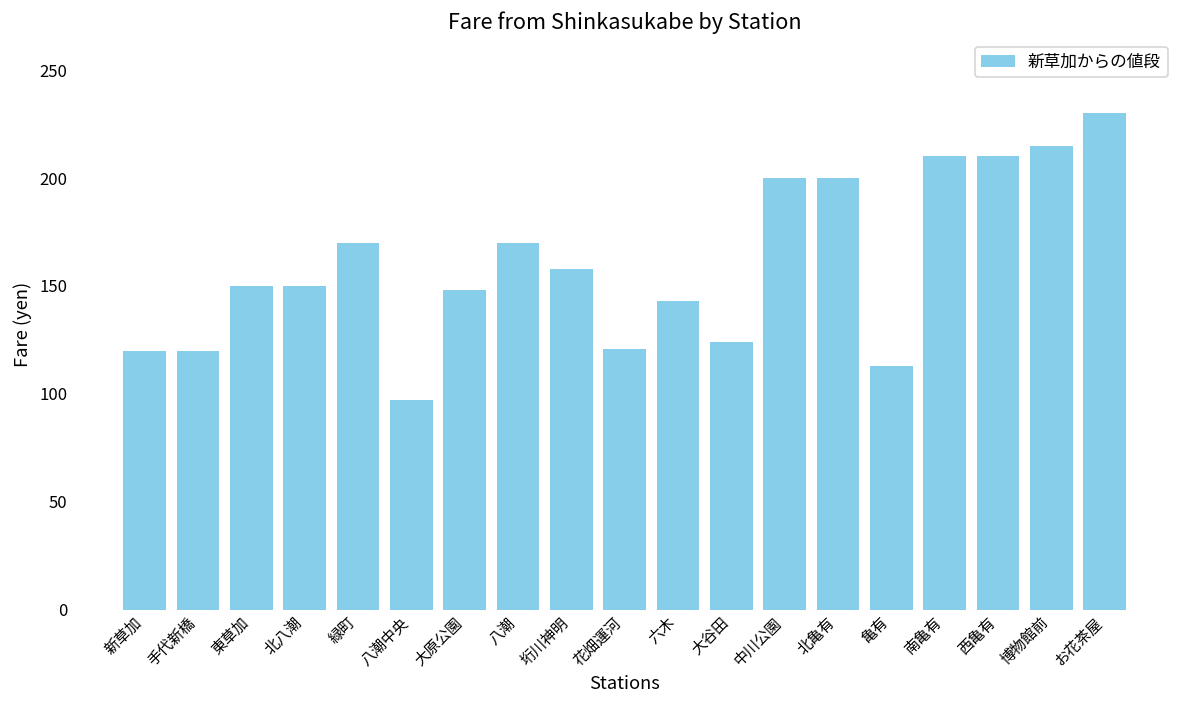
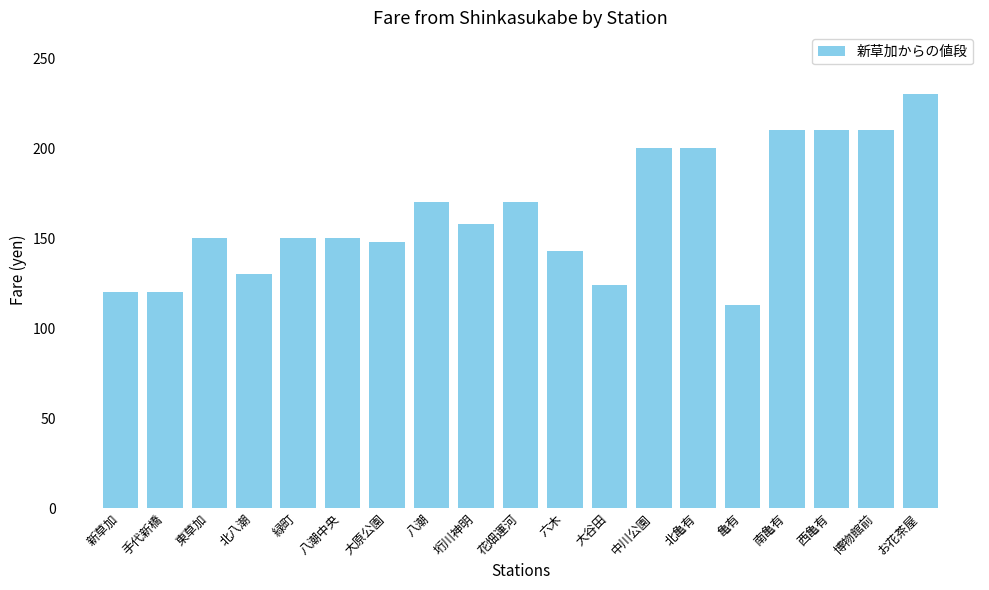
  {
    "新草加": 120,
    "手代新橋": 120,
    "東草加": 150,
-   "北八潮": 150,
-   "緑町": 170,
-   "八潮中央": 97,
+   "北八潮": 130,
+   "緑町": 150,
+   "八潮中央": 150,
    "大原公園": 148,
    "八潮": 170,
    "垳川神明": 158,
-   "花畑運河": 121,
+   "花畑運河": 170,
    "六木": 143,
    "大谷田": 124,
    "中川公園": 200,
    "北亀有": 200,
    "亀有": 113,
    "南亀有": 210,
    "西亀有": 210,
-   "博物館前": 215,
+   "博物館前": 210,
    "お花茶屋": 230
  }
